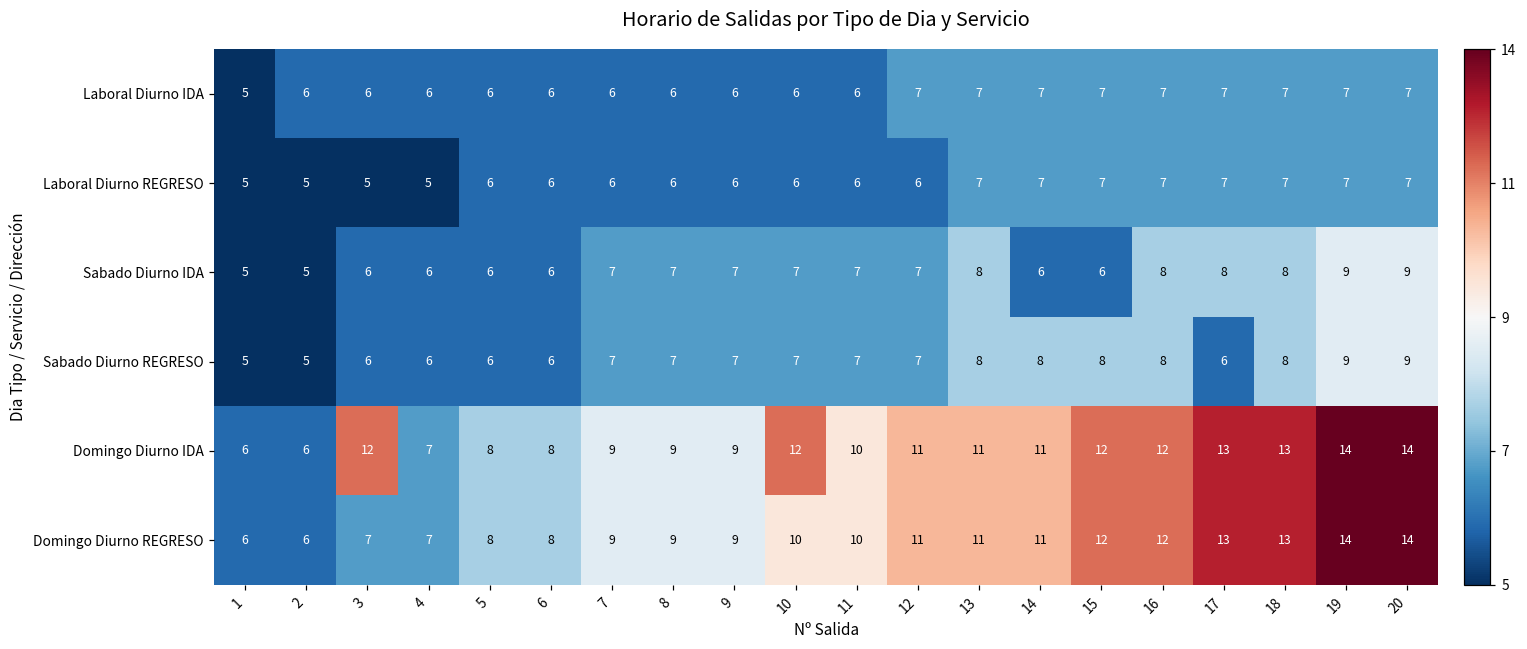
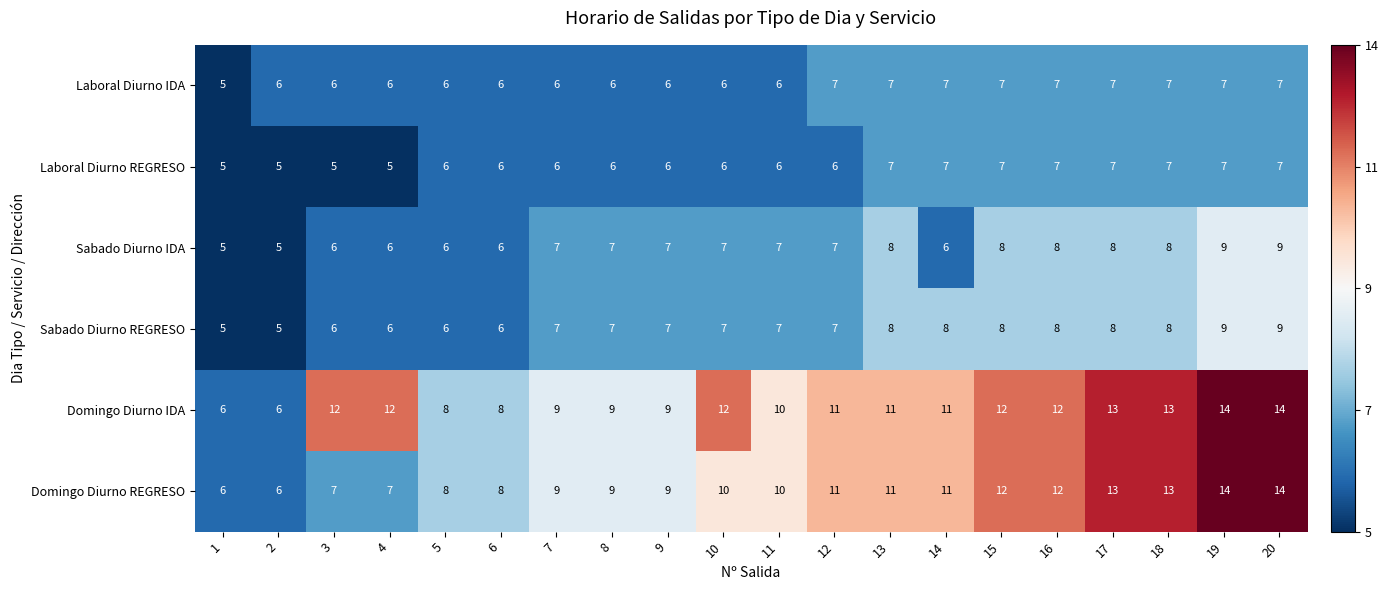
  {
    "Laboral Diurno IDA": {
      "1": 5,
      "2": 6,
      "3": 6,
      "4": 6,
      "5": 6,
      "6": 6,
      "7": 6,
      "8": 6,
      "9": 6,
      "10": 6,
      "11": 6,
      "12": 7,
      "13": 7,
      "14": 7,
      "15": 7,
      "16": 7,
      "17": 7,
      "18": 7,
      "19": 7,
      "20": 7
    },
    "Laboral Diurno REGRESO": {
      "1": 5,
      "2": 5,
      "3": 5,
      "4": 5,
      "5": 6,
      "6": 6,
      "7": 6,
      "8": 6,
      "9": 6,
      "10": 6,
      "11": 6,
      "12": 6,
      "13": 7,
      "14": 7,
      "15": 7,
      "16": 7,
      "17": 7,
      "18": 7,
      "19": 7,
      "20": 7
    },
    "Sabado Diurno IDA": {
      "1": 5,
      "2": 5,
      "3": 6,
      "4": 6,
      "5": 6,
      "6": 6,
      "7": 7,
      "8": 7,
      "9": 7,
      "10": 7,
      "11": 7,
      "12": 7,
      "13": 8,
      "14": 6,
-     "15": 6,
+     "15": 8,
      "16": 8,
      "17": 8,
      "18": 8,
      "19": 9,
      "20": 9
    },
    "Sabado Diurno REGRESO": {
      "1": 5,
      "2": 5,
      "3": 6,
      "4": 6,
      "5": 6,
      "6": 6,
      "7": 7,
      "8": 7,
      "9": 7,
      "10": 7,
      "11": 7,
      "12": 7,
      "13": 8,
      "14": 8,
      "15": 8,
      "16": 8,
-     "17": 6,
+     "17": 8,
      "18": 8,
      "19": 9,
      "20": 9
    },
    "Domingo Diurno IDA": {
      "1": 6,
      "2": 6,
      "3": 12,
-     "4": 7,
+     "4": 12,
      "5": 8,
      "6": 8,
      "7": 9,
      "8": 9,
      "9": 9,
      "10": 12,
      "11": 10,
      "12": 11,
      "13": 11,
      "14": 11,
      "15": 12,
      "16": 12,
      "17": 13,
      "18": 13,
      "19": 14,
      "20": 14
    },
    "Domingo Diurno REGRESO": {
      "1": 6,
      "2": 6,
      "3": 7,
      "4": 7,
      "5": 8,
      "6": 8,
      "7": 9,
      "8": 9,
      "9": 9,
      "10": 10,
      "11": 10,
      "12": 11,
      "13": 11,
      "14": 11,
      "15": 12,
      "16": 12,
      "17": 13,
      "18": 13,
      "19": 14,
      "20": 14
    }
  }
